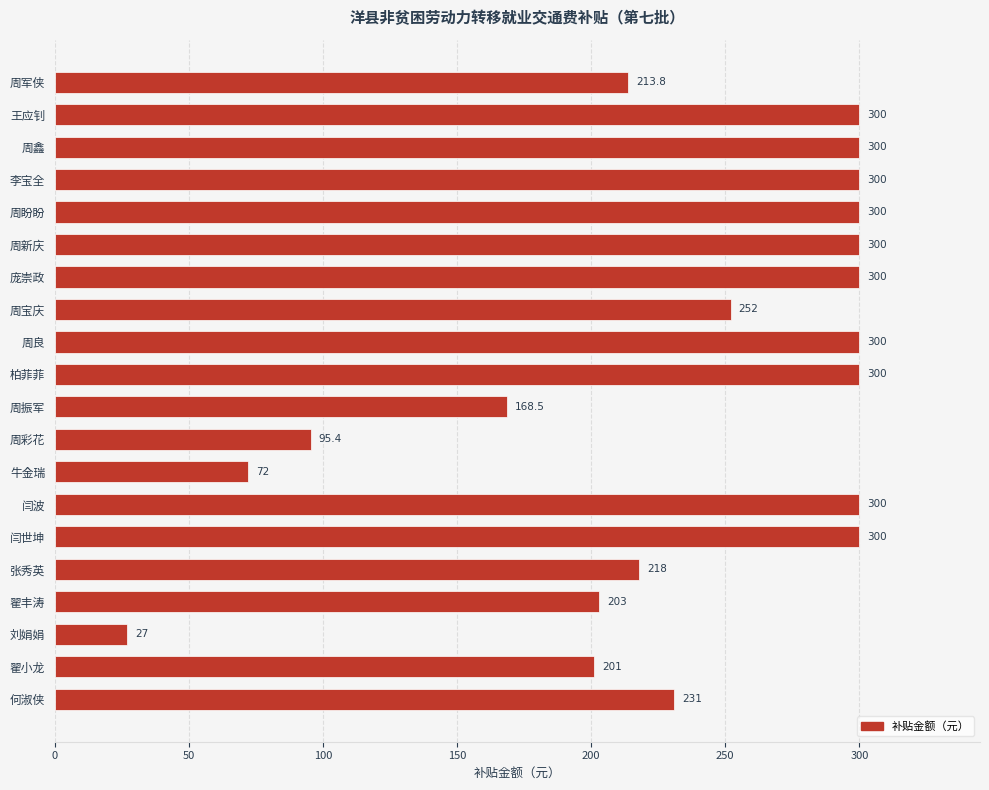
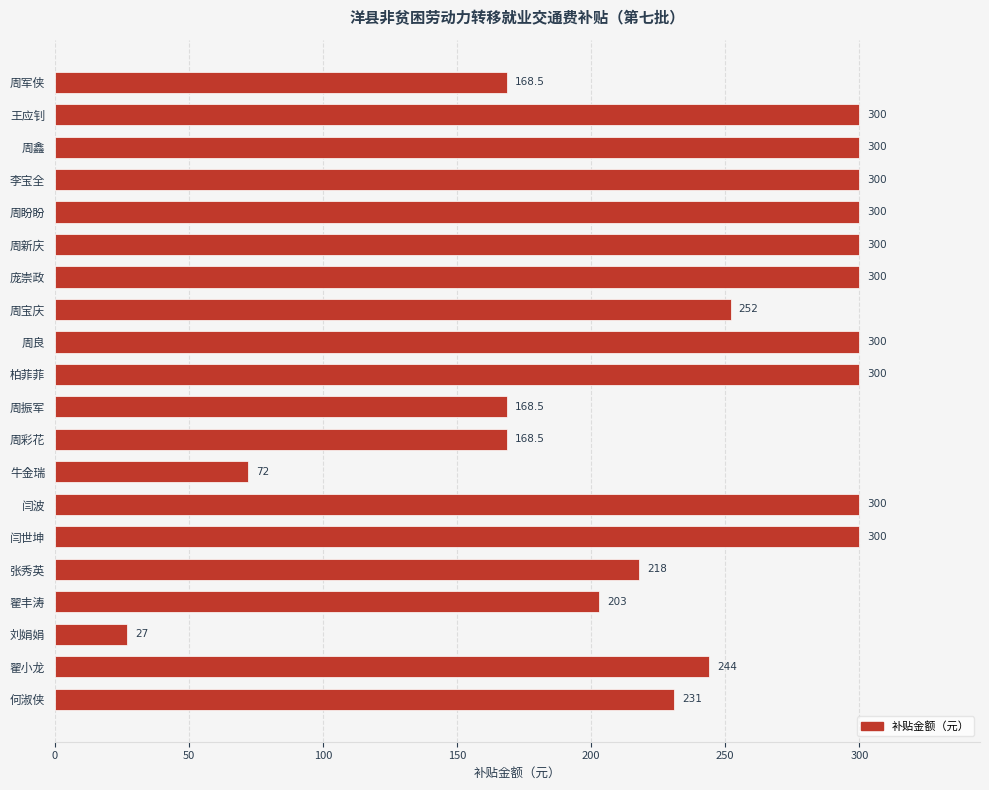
  {
-   "周军侠": 213.8,
+   "周军侠": 168.5,
    "王应钊": 300,
    "周鑫": 300,
    "李宝全": 300,
    "周盼盼": 300,
    "周新庆": 300,
    "庞崇政": 300,
    "周宝庆": 252,
    "周良": 300,
    "柏菲菲": 300,
    "周振军": 168.5,
-   "周彩花": 95.4,
+   "周彩花": 168.5,
    "牛金瑞": 72,
    "闫波": 300,
    "闫世坤": 300,
    "张秀英": 218,
    "翟丰涛": 203,
    "刘娟娟": 27,
-   "翟小龙": 201,
+   "翟小龙": 244,
    "何淑侠": 231
  }
